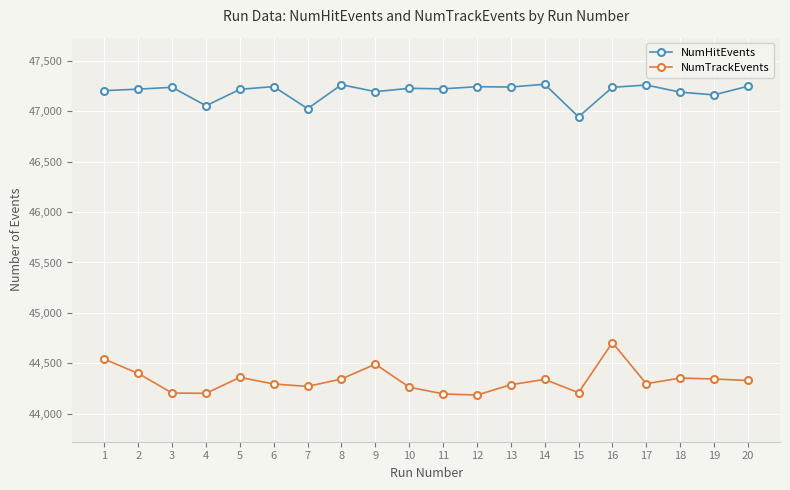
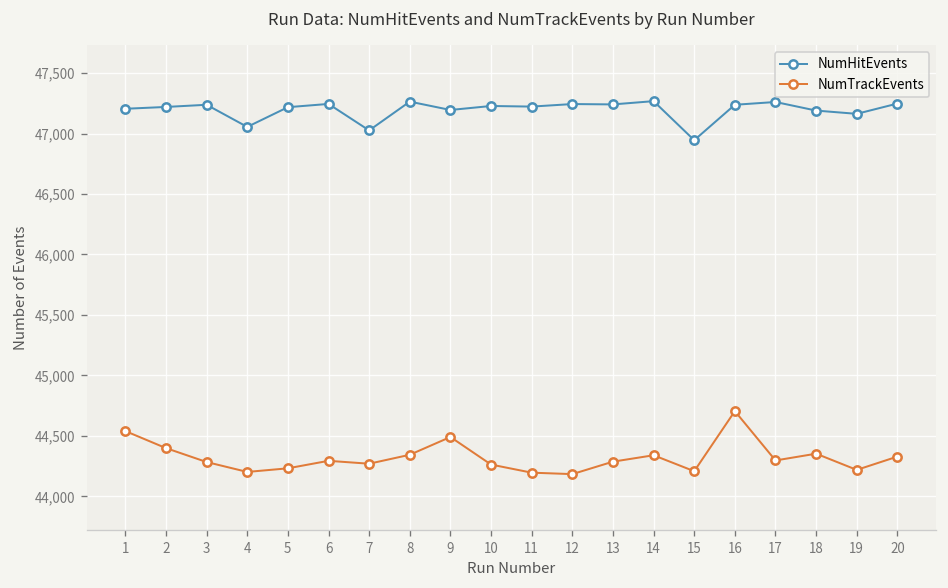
  {
    "NumHitEvents": {
      "1": "47,210",
      "2": "47,220",
      "3": "47,240",
      "4": "47,060",
      "5": "47,220",
      "6": "47,250",
      "7": "47,030",
      "8": "47,260",
      "9": "47,200",
      "10": "47,230",
      "11": "47,220",
      "12": "47,240",
      "13": "47,240",
      "14": "47,270",
      "15": "46,950",
      "16": "47,240",
      "17": "47,260",
      "18": "47,190",
      "19": "47,160",
      "20": "47,250"
    },
    "NumTrackEvents": {
      "1": "44,540",
      "2": "44,400",
-     "3": "44,200",
+     "3": "44,280",
      "4": "44,200",
-     "5": "44,360",
+     "5": "44,230",
      "6": "44,290",
      "7": "44,270",
      "8": "44,340",
      "9": "44,490",
      "10": "44,260",
      "11": "44,200",
      "12": "44,180",
      "13": "44,290",
      "14": "44,340",
      "15": "44,210",
      "16": "44,710",
      "17": "44,300",
      "18": "44,350",
-     "19": "44,340",
+     "19": "44,220",
      "20": "44,330"
    }
  }
